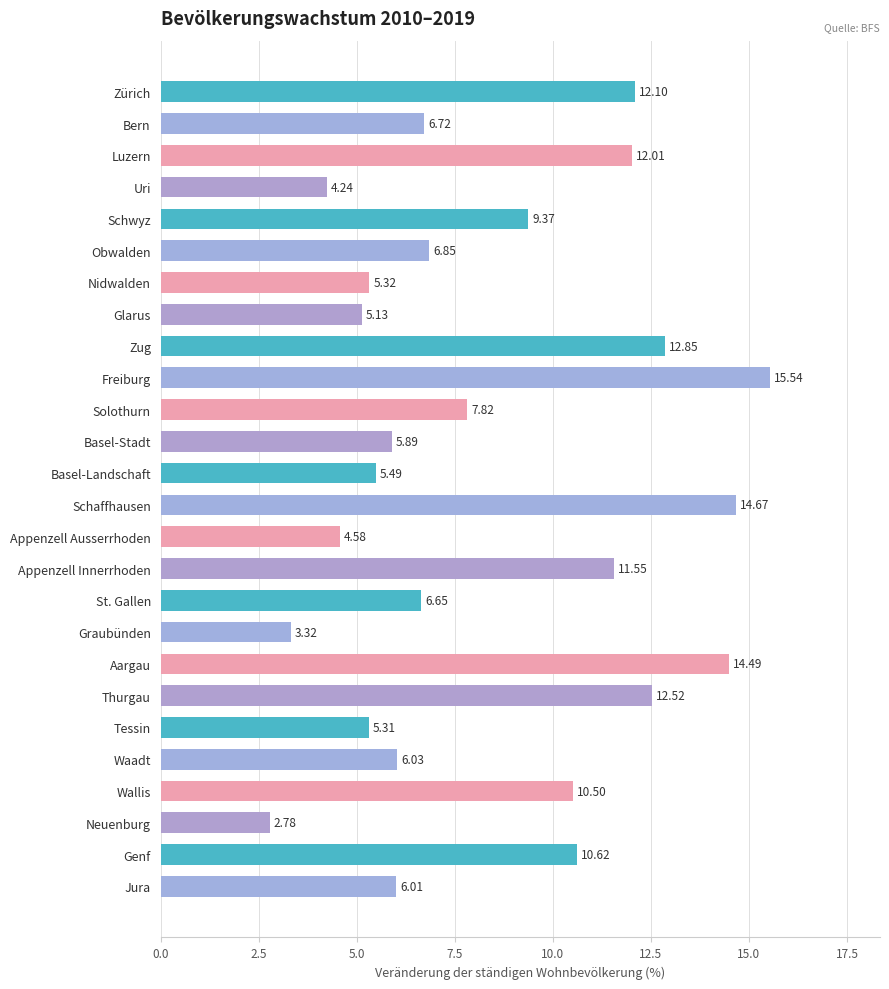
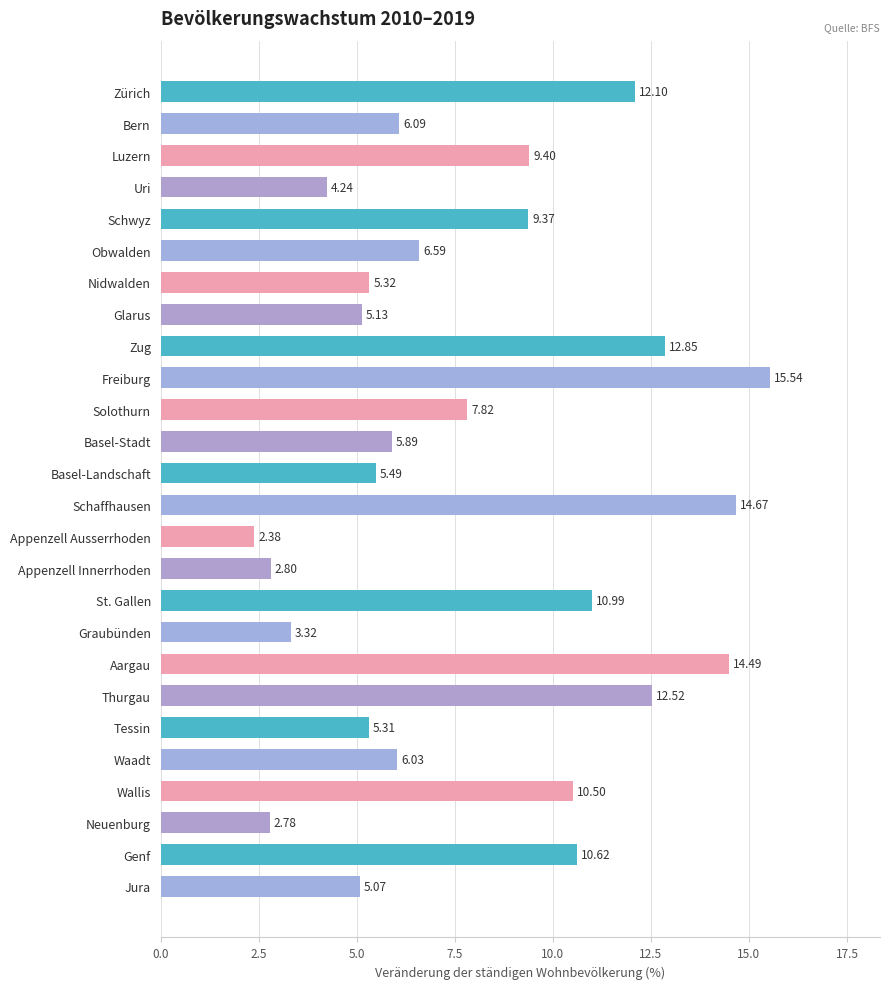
  {
    "Zürich": 12.10,
-   "Bern": 6.72,
-   "Luzern": 12.01,
+   "Bern": 6.09,
+   "Luzern": 9.40,
    "Uri": 4.24,
    "Schwyz": 9.37,
-   "Obwalden": 6.85,
+   "Obwalden": 6.59,
    "Nidwalden": 5.32,
    "Glarus": 5.13,
    "Zug": 12.85,
    "Freiburg": 15.54,
    "Solothurn": 7.82,
    "Basel-Stadt": 5.89,
    "Basel-Landschaft": 5.49,
    "Schaffhausen": 14.67,
-   "Appenzell Ausserrhoden": 4.58,
-   "Appenzell Innerrhoden": 11.55,
-   "St. Gallen": 6.65,
+   "Appenzell Ausserrhoden": 2.38,
+   "Appenzell Innerrhoden": 2.80,
+   "St. Gallen": 10.99,
    "Graubünden": 3.32,
    "Aargau": 14.49,
    "Thurgau": 12.52,
    "Tessin": 5.31,
    "Waadt": 6.03,
    "Wallis": 10.50,
    "Neuenburg": 2.78,
    "Genf": 10.62,
-   "Jura": 6.01
+   "Jura": 5.07
  }
